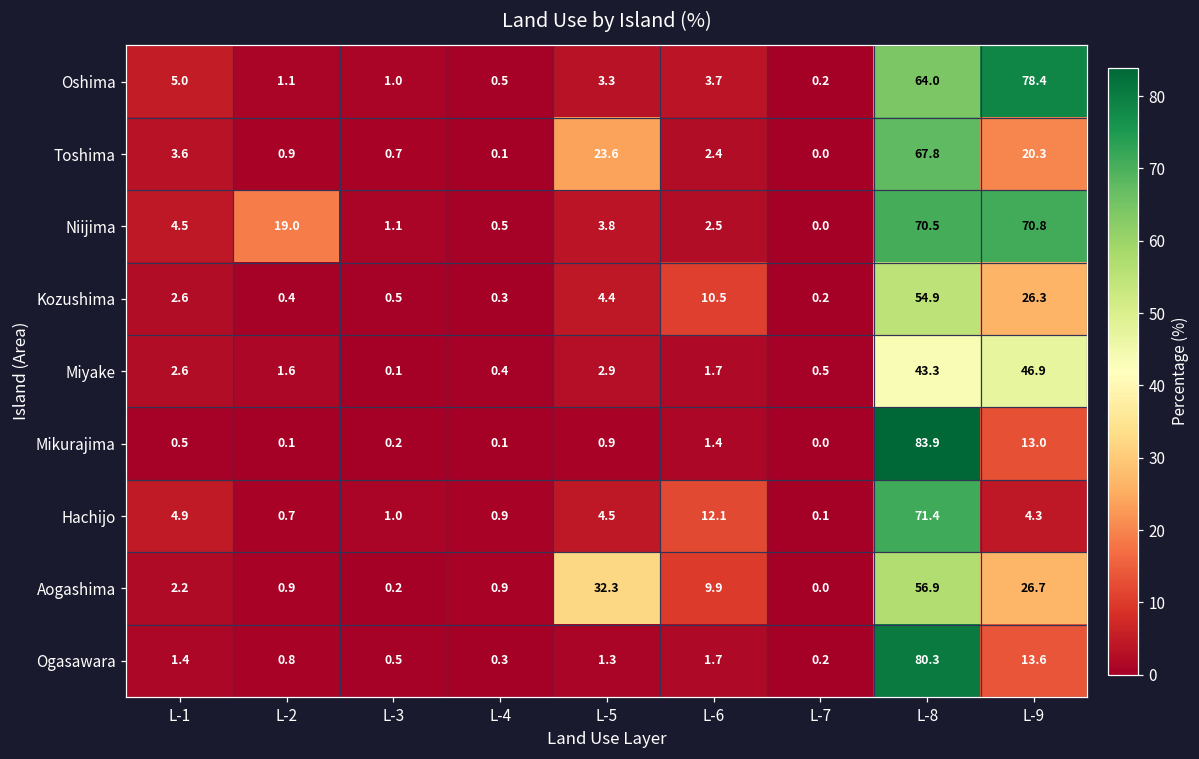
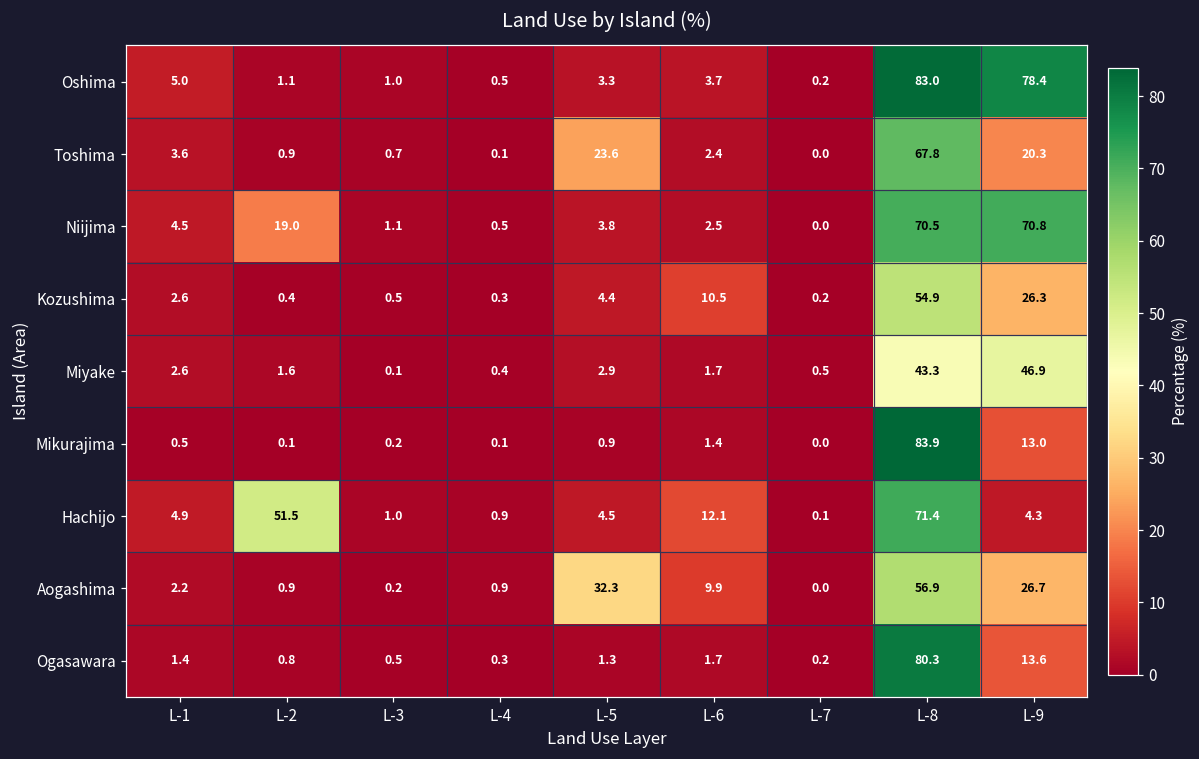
  {
    "Oshima": {
      "L-1": 5.0,
      "L-2": 1.1,
      "L-3": 1.0,
      "L-4": 0.5,
      "L-5": 3.3,
      "L-6": 3.7,
      "L-7": 0.2,
-     "L-8": 64.0,
+     "L-8": 83.0,
      "L-9": 78.4
    },
    "Toshima": {
      "L-1": 3.6,
      "L-2": 0.9,
      "L-3": 0.7,
      "L-4": 0.1,
      "L-5": 23.6,
      "L-6": 2.4,
      "L-7": 0.0,
      "L-8": 67.8,
      "L-9": 20.3
    },
    "Niijima": {
      "L-1": 4.5,
      "L-2": 19.0,
      "L-3": 1.1,
      "L-4": 0.5,
      "L-5": 3.8,
      "L-6": 2.5,
      "L-7": 0.0,
      "L-8": 70.5,
      "L-9": 70.8
    },
    "Kozushima": {
      "L-1": 2.6,
      "L-2": 0.4,
      "L-3": 0.5,
      "L-4": 0.3,
      "L-5": 4.4,
      "L-6": 10.5,
      "L-7": 0.2,
      "L-8": 54.9,
      "L-9": 26.3
    },
    "Miyake": {
      "L-1": 2.6,
      "L-2": 1.6,
      "L-3": 0.1,
      "L-4": 0.4,
      "L-5": 2.9,
      "L-6": 1.7,
      "L-7": 0.5,
      "L-8": 43.3,
      "L-9": 46.9
    },
    "Mikurajima": {
      "L-1": 0.5,
      "L-2": 0.1,
      "L-3": 0.2,
      "L-4": 0.1,
      "L-5": 0.9,
      "L-6": 1.4,
      "L-7": 0.0,
      "L-8": 83.9,
      "L-9": 13.0
    },
    "Hachijo": {
      "L-1": 4.9,
-     "L-2": 0.7,
+     "L-2": 51.5,
      "L-3": 1.0,
      "L-4": 0.9,
      "L-5": 4.5,
      "L-6": 12.1,
      "L-7": 0.1,
      "L-8": 71.4,
      "L-9": 4.3
    },
    "Aogashima": {
      "L-1": 2.2,
      "L-2": 0.9,
      "L-3": 0.2,
      "L-4": 0.9,
      "L-5": 32.3,
      "L-6": 9.9,
      "L-7": 0.0,
      "L-8": 56.9,
      "L-9": 26.7
    },
    "Ogasawara": {
      "L-1": 1.4,
      "L-2": 0.8,
      "L-3": 0.5,
      "L-4": 0.3,
      "L-5": 1.3,
      "L-6": 1.7,
      "L-7": 0.2,
      "L-8": 80.3,
      "L-9": 13.6
    }
  }
